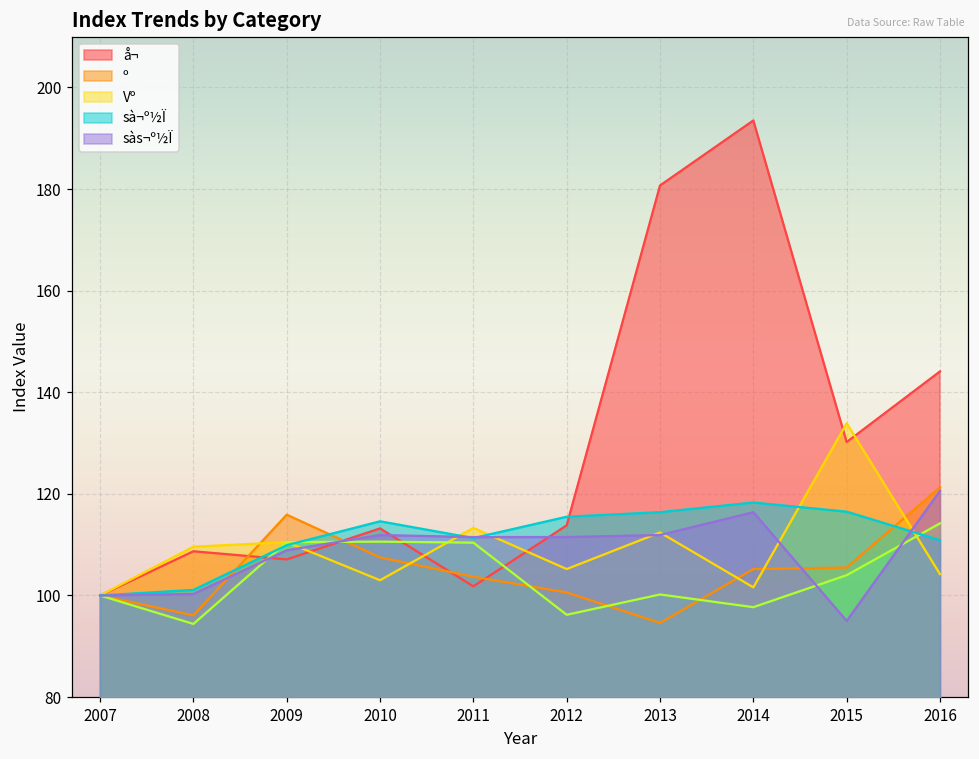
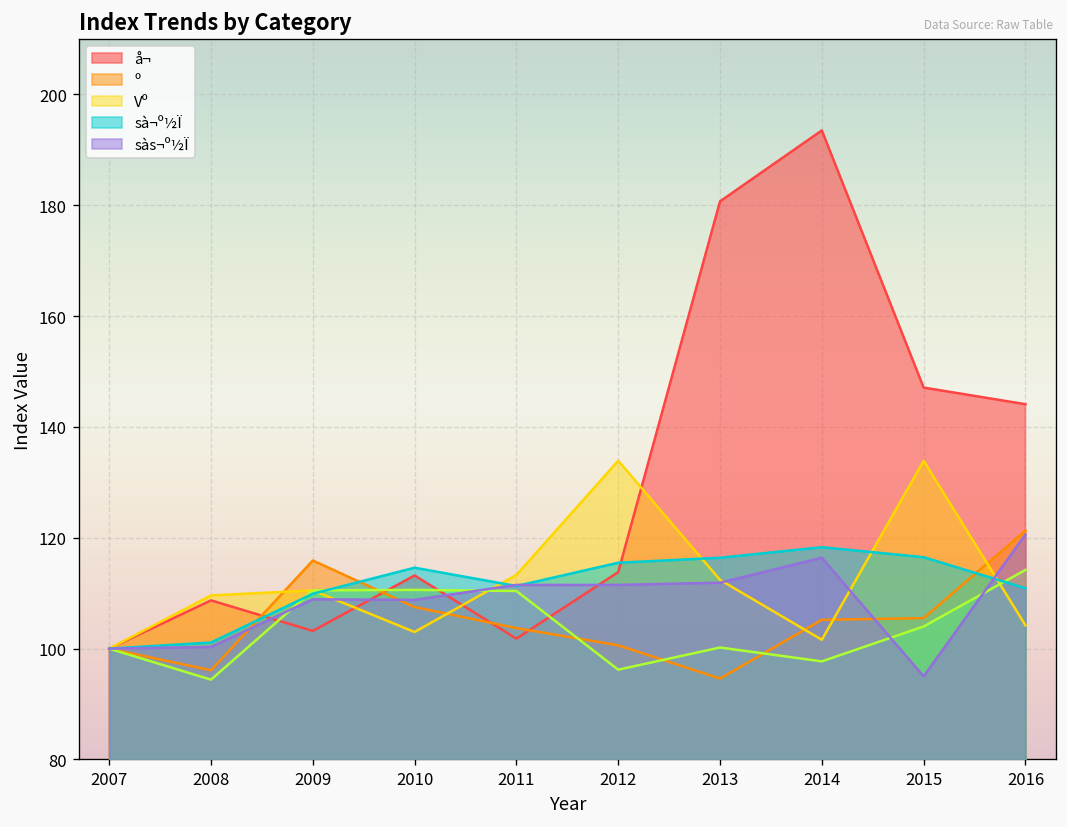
  {
    "å¬": {
      "2008": 109,
-     "2009": 107,
+     "2009": 103,
      "2010": 113,
      "2011": 102,
      "2012": 114,
      "2013": 181,
      "2014": 194,
-     "2015": 130,
+     "2015": 147,
      "2016": 144
    },
    "º": {
      "2008": 96,
      "2009": 116,
      "2010": 108,
      "2011": 104,
      "2012": 101,
      "2013": 95,
      "2014": 105,
      "2015": 106,
      "2016": 121
    },
    "Vº": {
      "2008": 110,
      "2010": 103,
      "2011": 113,
-     "2012": 105,
+     "2012": 134,
      "2014": 102,
      "2015": 134,
      "2016": 104
    },
    "sà¬º½Ï": {
      "2008": 101,
      "2009": 110,
      "2010": 115,
      "2012": 116,
      "2013": 116,
      "2014": 118,
      "2015": 117,
      "2016": 111
    },
    "sàs¬º½Ï": {
      "2008": 100,
      "2009": 109,
-     "2010": 112,
+     "2010": 109,
      "2012": 112,
      "2014": 116,
      "2015": 95,
      "2016": 121
    }
  }
